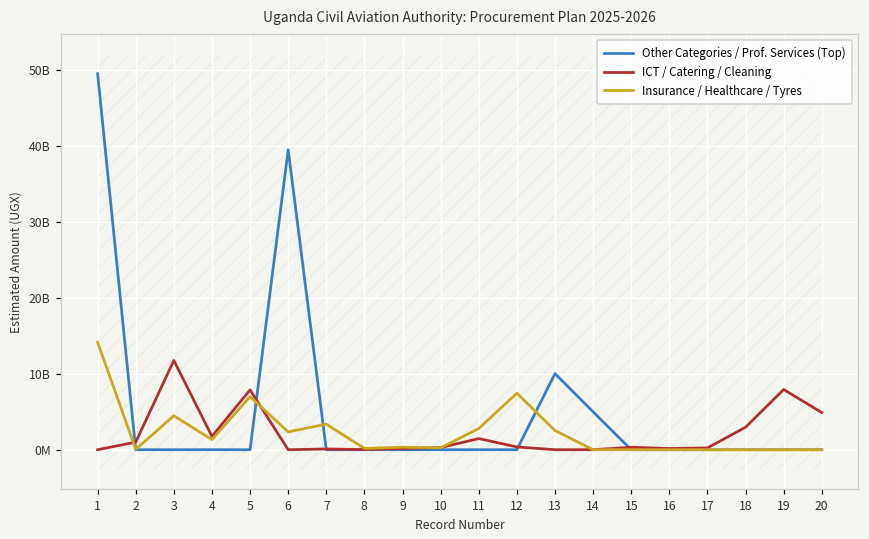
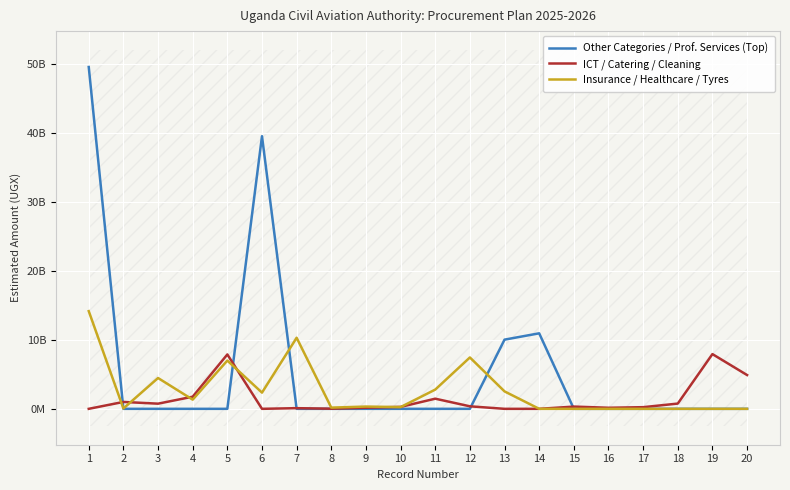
  {
    "Other Categories / Prof. Services (Top)": {
      "1": 50000000000,
      "6": 40000000000,
      "13": 10000000000,
-     "14": 5000000000
+     "14": 11000000000
    },
    "ICT / Catering / Cleaning": {
      "2": 1000000000,
-     "3": 12000000000,
+     "3": 1000000000,
      "4": 2000000000,
      "5": 8000000000,
      "11": 1000000000,
-     "18": 3000000000,
+     "18": 1000000000,
      "19": 8000000000,
      "20": 5000000000
    },
    "Insurance / Healthcare / Tyres": {
      "1": 14000000000,
      "3": 4000000000,
      "4": 1000000000,
      "5": 7000000000,
      "6": 2000000000,
-     "7": 3000000000,
+     "7": 10000000000,
      "11": 3000000000,
      "12": 7000000000,
      "13": 3000000000
    }
  }
